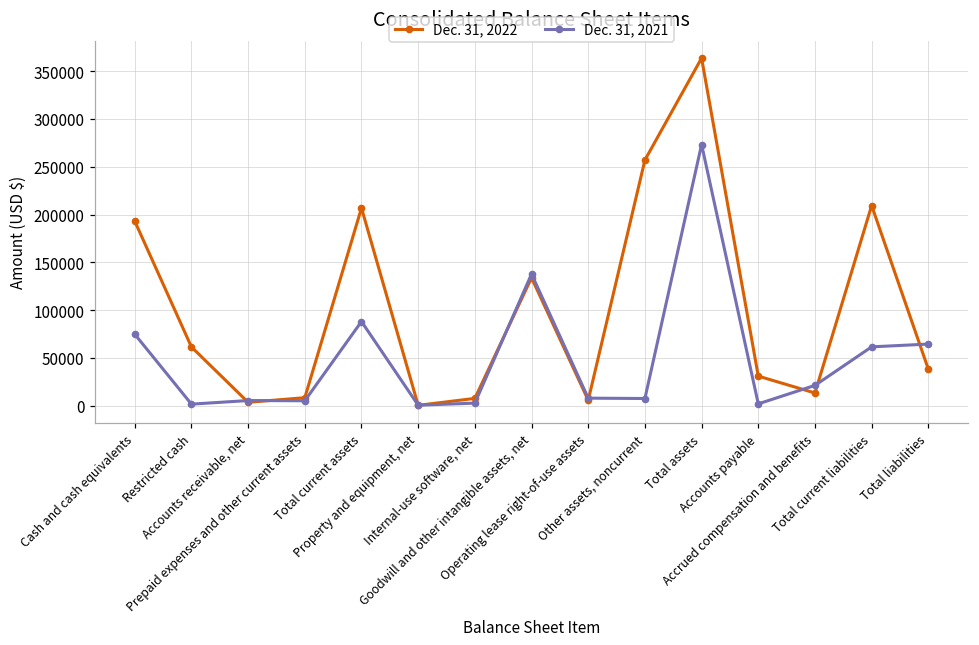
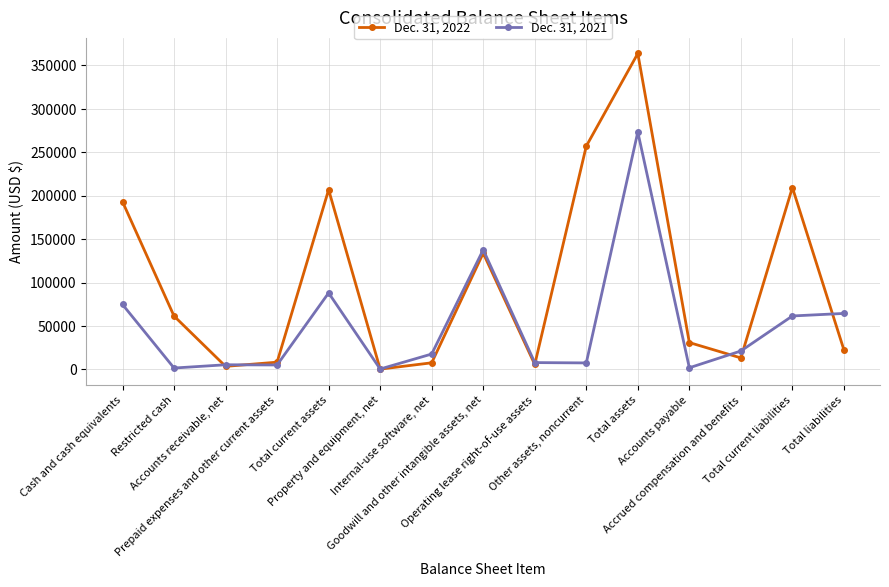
  {
    "Dec. 31, 2022": {
      "Cash and cash equivalents": 190000,
      "Restricted cash": 60000,
      "Prepaid expenses and other current assets": 10000,
      "Total current assets": 210000,
      "Internal-use software, net": 10000,
      "Goodwill and other intangible assets, net": 130000,
      "Other assets, noncurrent": 260000,
      "Total assets": 360000,
      "Accounts payable": 30000,
      "Accrued compensation and benefits": 10000,
      "Total current liabilities": 210000,
-     "Total liabilities": 40000
+     "Total liabilities": 20000
    },
    "Dec. 31, 2021": {
      "Cash and cash equivalents": 70000,
      "Restricted cash": 0,
      "Prepaid expenses and other current assets": 10000,
      "Total current assets": 90000,
-     "Internal-use software, net": 0,
+     "Internal-use software, net": 20000,
      "Goodwill and other intangible assets, net": 140000,
      "Other assets, noncurrent": 10000,
      "Total assets": 270000,
      "Accounts payable": 0,
      "Accrued compensation and benefits": 20000,
      "Total current liabilities": 60000,
      "Total liabilities": 60000
    }
  }
